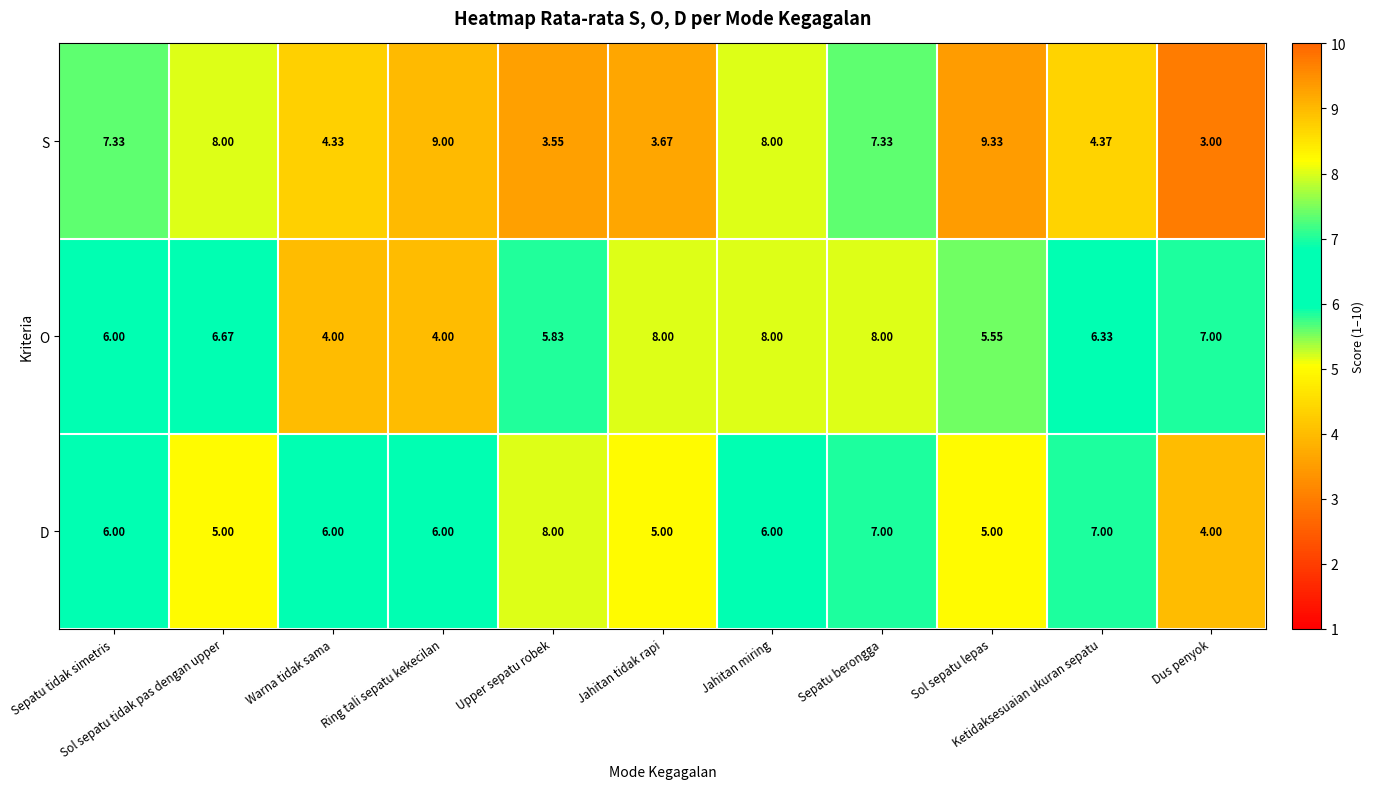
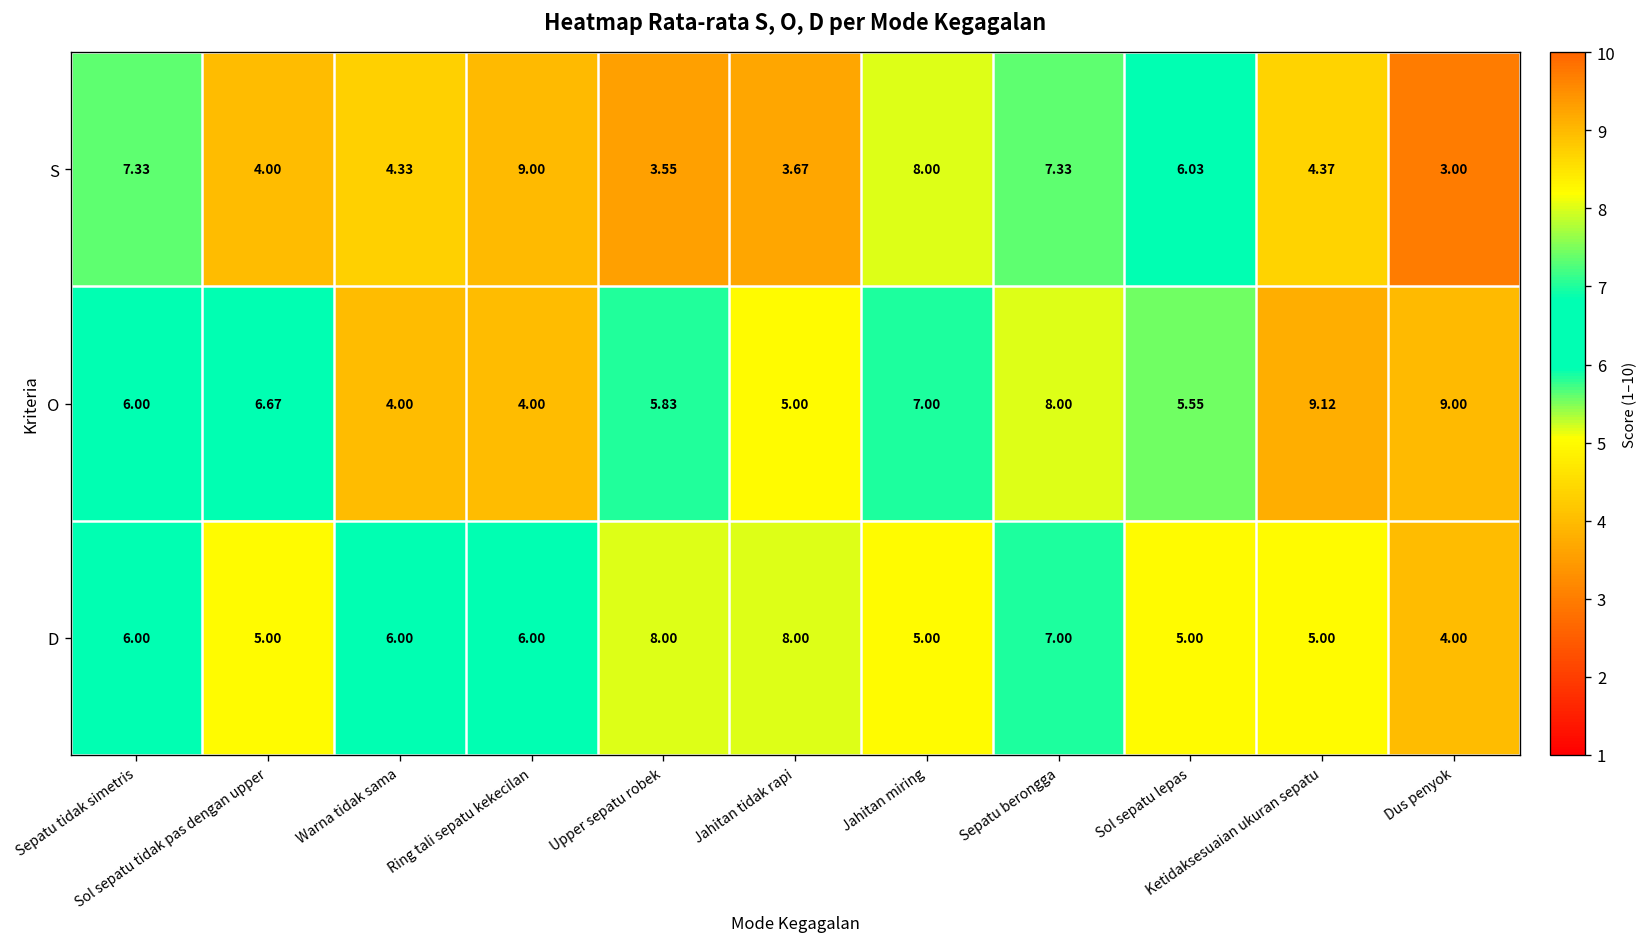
  {
    "S": {
      "Sepatu tidak simetris": 7.33,
-     "Sol sepatu tidak pas dengan upper": 8.00,
+     "Sol sepatu tidak pas dengan upper": 4.00,
      "Warna tidak sama": 4.33,
      "Ring tali sepatu kekecilan": 9.00,
      "Upper sepatu robek": 3.55,
      "Jahitan tidak rapi": 3.67,
      "Jahitan miring": 8.00,
      "Sepatu berongga": 7.33,
-     "Sol sepatu lepas": 9.33,
+     "Sol sepatu lepas": 6.03,
      "Ketidaksesuaian ukuran sepatu": 4.37,
      "Dus penyok": 3.00
    },
    "O": {
      "Sepatu tidak simetris": 6.00,
      "Sol sepatu tidak pas dengan upper": 6.67,
      "Warna tidak sama": 4.00,
      "Ring tali sepatu kekecilan": 4.00,
      "Upper sepatu robek": 5.83,
-     "Jahitan tidak rapi": 8.00,
-     "Jahitan miring": 8.00,
+     "Jahitan tidak rapi": 5.00,
+     "Jahitan miring": 7.00,
      "Sepatu berongga": 8.00,
      "Sol sepatu lepas": 5.55,
-     "Ketidaksesuaian ukuran sepatu": 6.33,
-     "Dus penyok": 7.00
+     "Ketidaksesuaian ukuran sepatu": 9.12,
+     "Dus penyok": 9.00
    },
    "D": {
      "Sepatu tidak simetris": 6.00,
      "Sol sepatu tidak pas dengan upper": 5.00,
      "Warna tidak sama": 6.00,
      "Ring tali sepatu kekecilan": 6.00,
      "Upper sepatu robek": 8.00,
-     "Jahitan tidak rapi": 5.00,
-     "Jahitan miring": 6.00,
+     "Jahitan tidak rapi": 8.00,
+     "Jahitan miring": 5.00,
      "Sepatu berongga": 7.00,
      "Sol sepatu lepas": 5.00,
-     "Ketidaksesuaian ukuran sepatu": 7.00,
+     "Ketidaksesuaian ukuran sepatu": 5.00,
      "Dus penyok": 4.00
    }
  }
